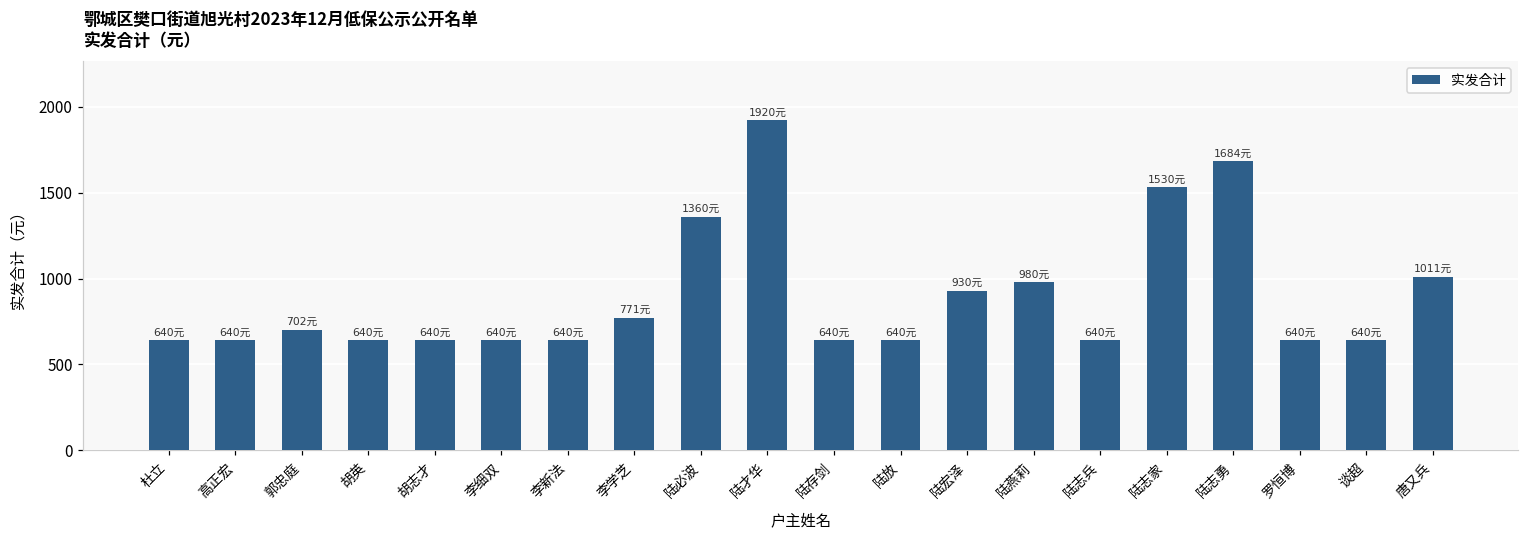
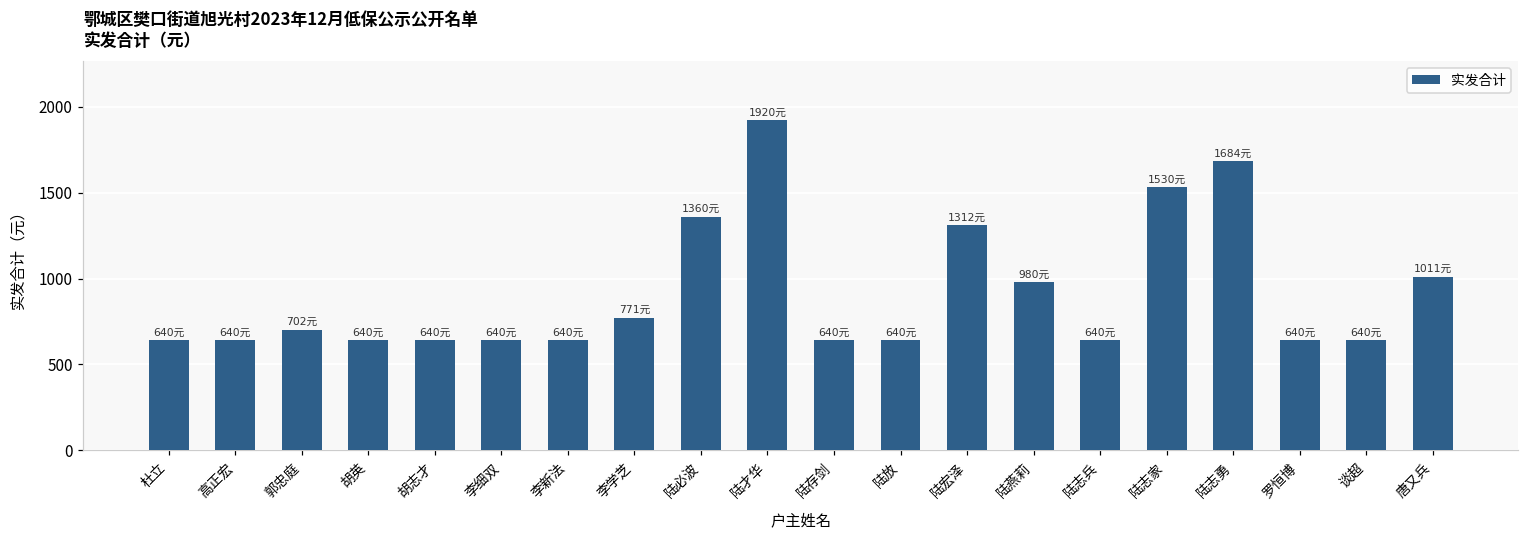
  {
    "杜立": "640元",
    "高正宏": "640元",
    "郭忠庭": "702元",
    "胡英": "640元",
    "胡志才": "640元",
    "李细双": "640元",
    "李新法": "640元",
    "李学芝": "771元",
    "陆必波": "1360元",
    "陆才华": "1920元",
    "陆存剑": "640元",
    "陆放": "640元",
-   "陆宏泽": "930元",
+   "陆宏泽": "1312元",
    "陆燕莉": "980元",
    "陆志兵": "640元",
    "陆志家": "1530元",
    "陆志勇": "1684元",
    "罗恒博": "640元",
    "谈超": "640元",
    "唐又兵": "1011元"
  }
